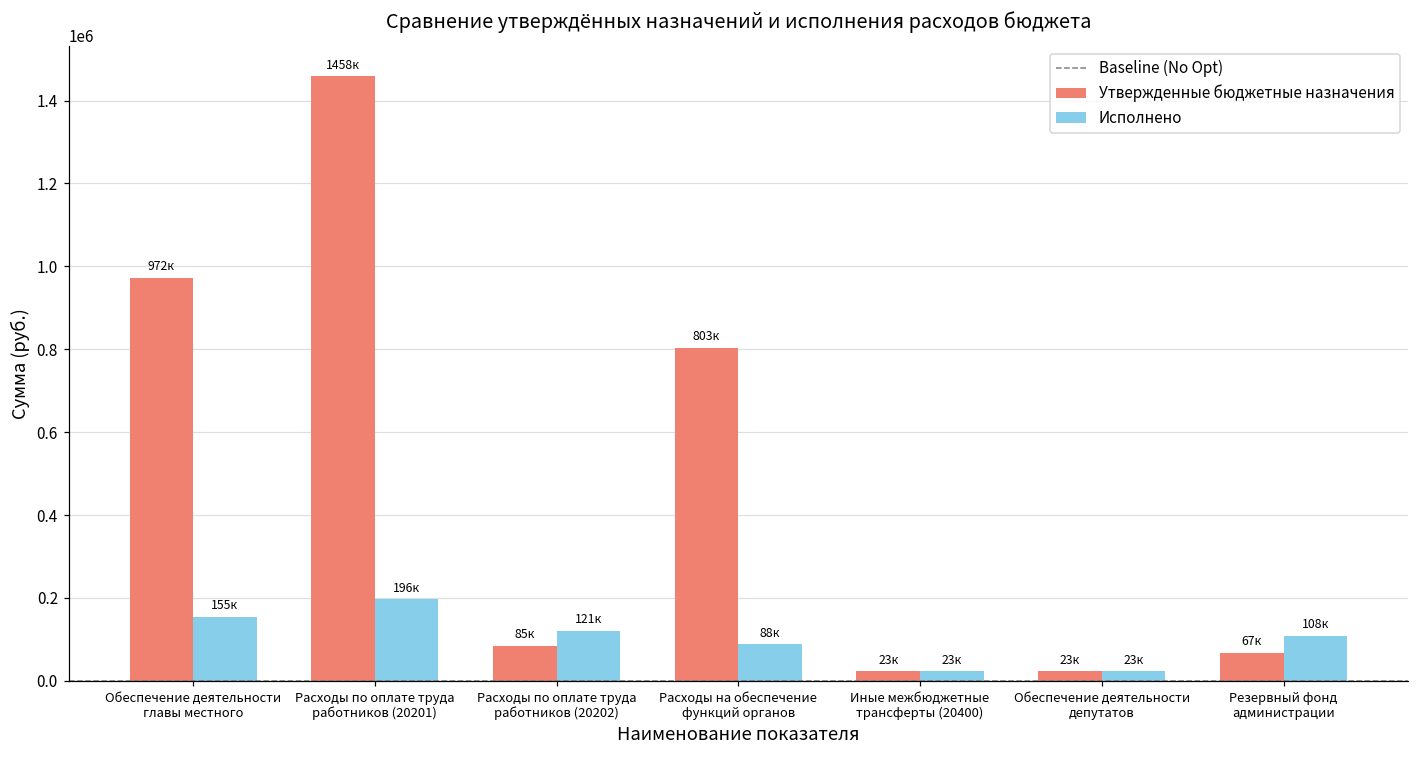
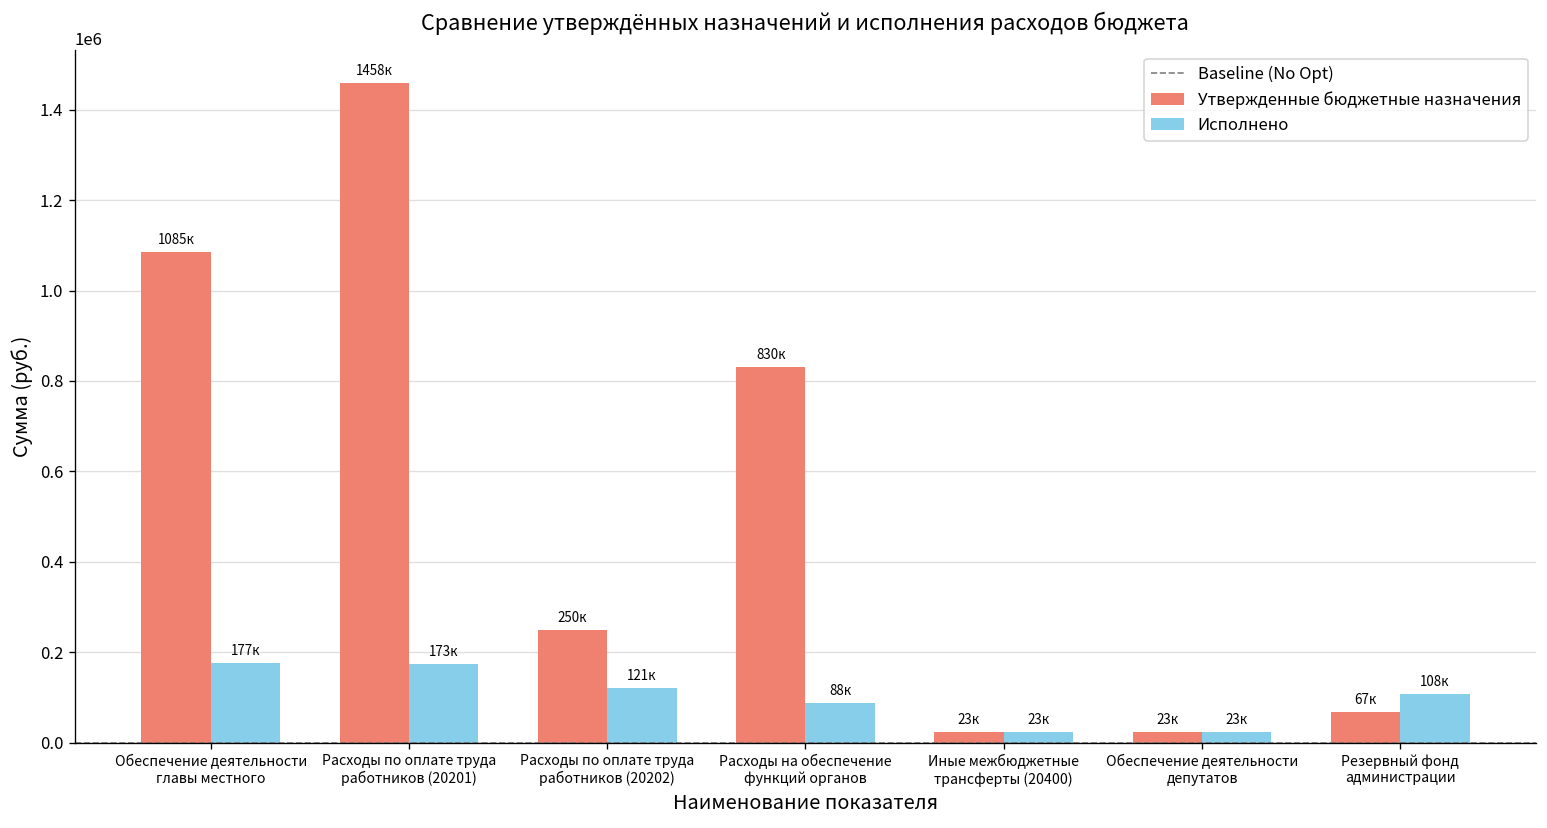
  {
    "Утвержденные бюджетные назначения": {
-     "Обеспечение деятельности главы местного": "972к",
-     "Расходы по оплате труда работников (20202)": "85к",
-     "Расходы на обеспечение функций органов": "803к"
+     "Обеспечение деятельности главы местного": "1085к",
+     "Расходы по оплате труда работников (20202)": "250к",
+     "Расходы на обеспечение функций органов": "830к"
    },
    "Исполнено": {
-     "Обеспечение деятельности главы местного": "155к",
-     "Расходы по оплате труда работников (20201)": "196к"
+     "Обеспечение деятельности главы местного": "177к",
+     "Расходы по оплате труда работников (20201)": "173к"
    }
  }
